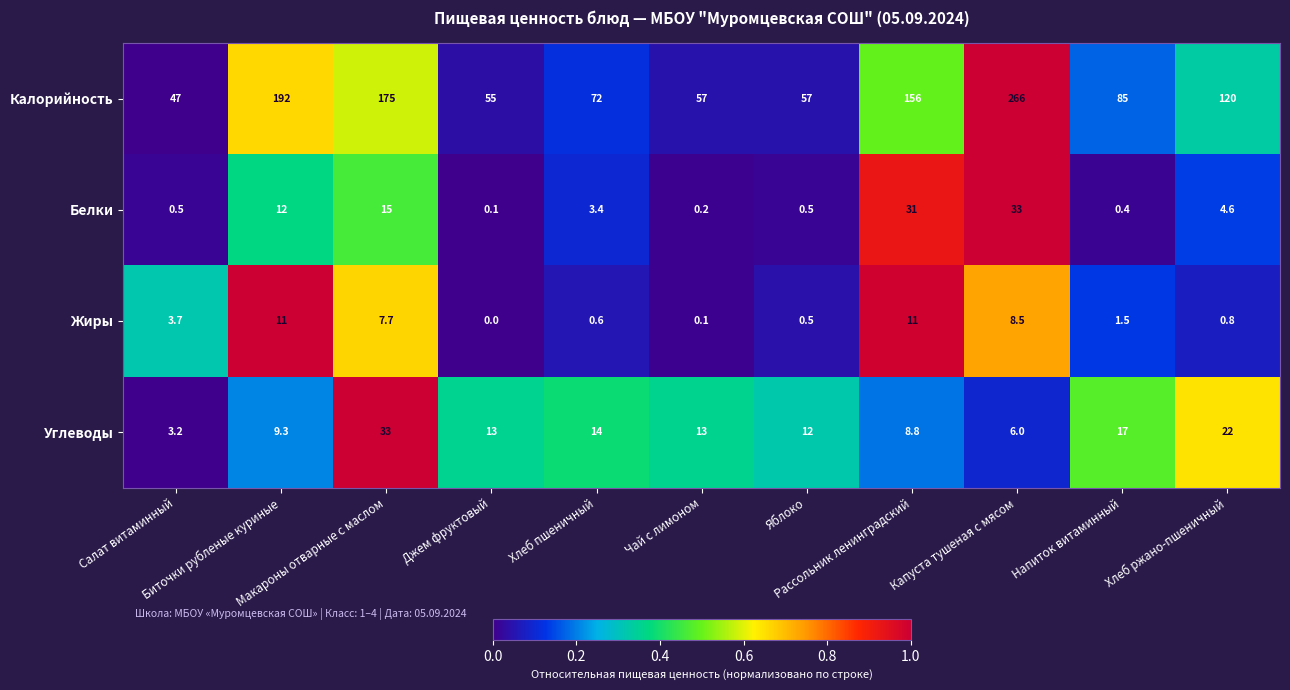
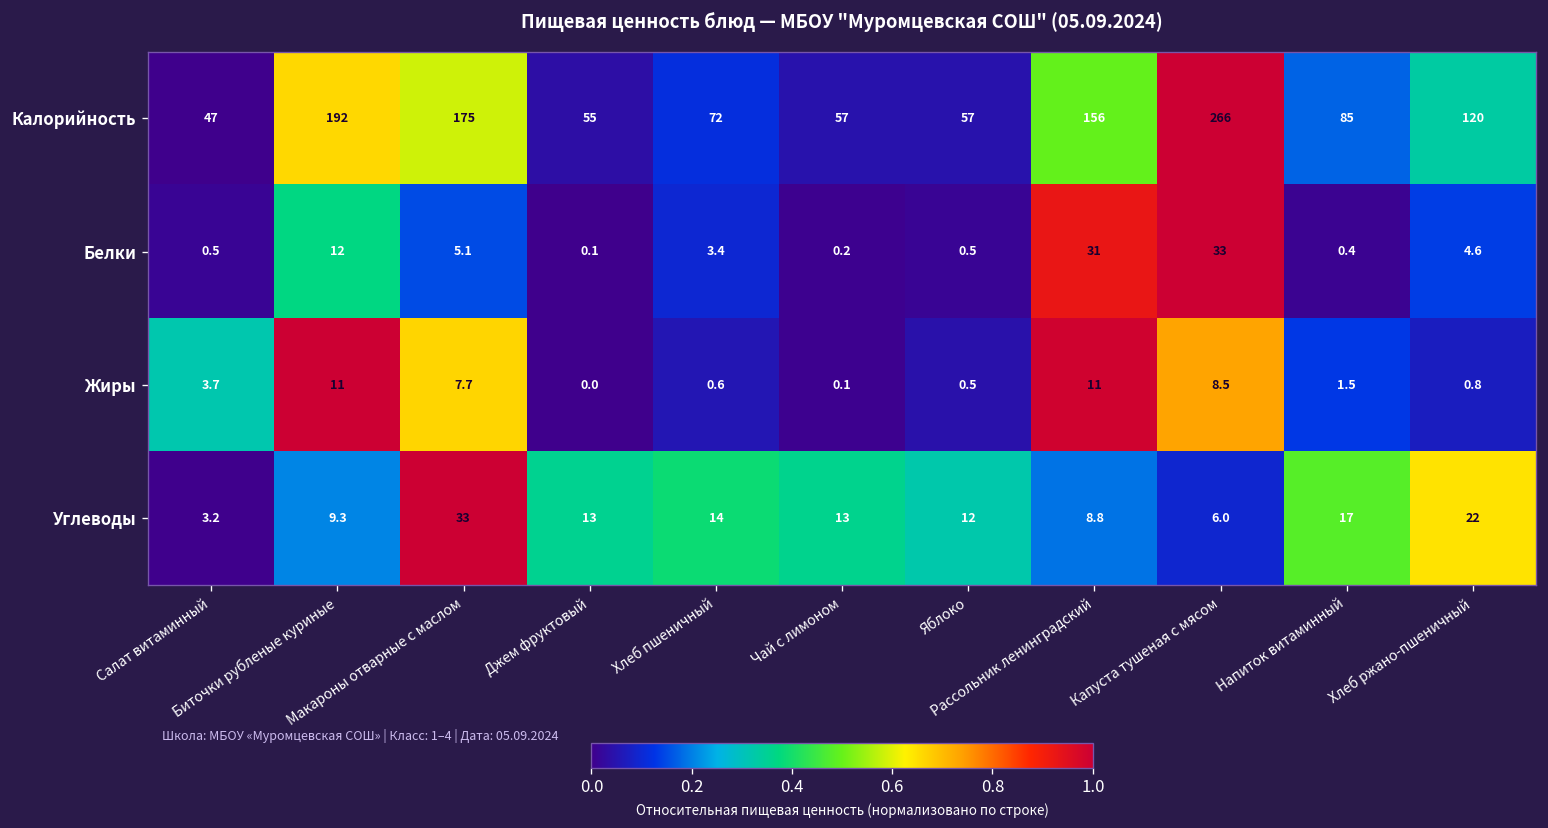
  {
    "Калорийность": {
      "Салат витаминный": 47,
      "Биточки рубленые куриные": 192,
      "Макароны отварные с маслом": 175,
      "Джем фруктовый": 55,
      "Хлеб пшеничный": 72,
      "Чай с лимоном": 57,
      "Яблоко": 57,
      "Рассольник ленинградский": 156,
      "Капуста тушеная с мясом": 266,
      "Напиток витаминный": 85,
      "Хлеб ржано-пшеничный": 120
    },
    "Белки": {
      "Салат витаминный": 0.5,
      "Биточки рубленые куриные": 12,
-     "Макароны отварные с маслом": 15,
+     "Макароны отварные с маслом": 5.1,
      "Джем фруктовый": 0.1,
      "Хлеб пшеничный": 3.4,
      "Чай с лимоном": 0.2,
      "Яблоко": 0.5,
      "Рассольник ленинградский": 31,
      "Капуста тушеная с мясом": 33,
      "Напиток витаминный": 0.4,
      "Хлеб ржано-пшеничный": 4.6
    },
    "Жиры": {
      "Салат витаминный": 3.7,
      "Биточки рубленые куриные": 11,
      "Макароны отварные с маслом": 7.7,
      "Джем фруктовый": 0.0,
      "Хлеб пшеничный": 0.6,
      "Чай с лимоном": 0.1,
      "Яблоко": 0.5,
      "Рассольник ленинградский": 11,
      "Капуста тушеная с мясом": 8.5,
      "Напиток витаминный": 1.5,
      "Хлеб ржано-пшеничный": 0.8
    },
    "Углеводы": {
      "Салат витаминный": 3.2,
      "Биточки рубленые куриные": 9.3,
      "Макароны отварные с маслом": 33,
      "Джем фруктовый": 13,
      "Хлеб пшеничный": 14,
      "Чай с лимоном": 13,
      "Яблоко": 12,
      "Рассольник ленинградский": 8.8,
      "Капуста тушеная с мясом": 6.0,
      "Напиток витаминный": 17,
      "Хлеб ржано-пшеничный": 22
    }
  }
